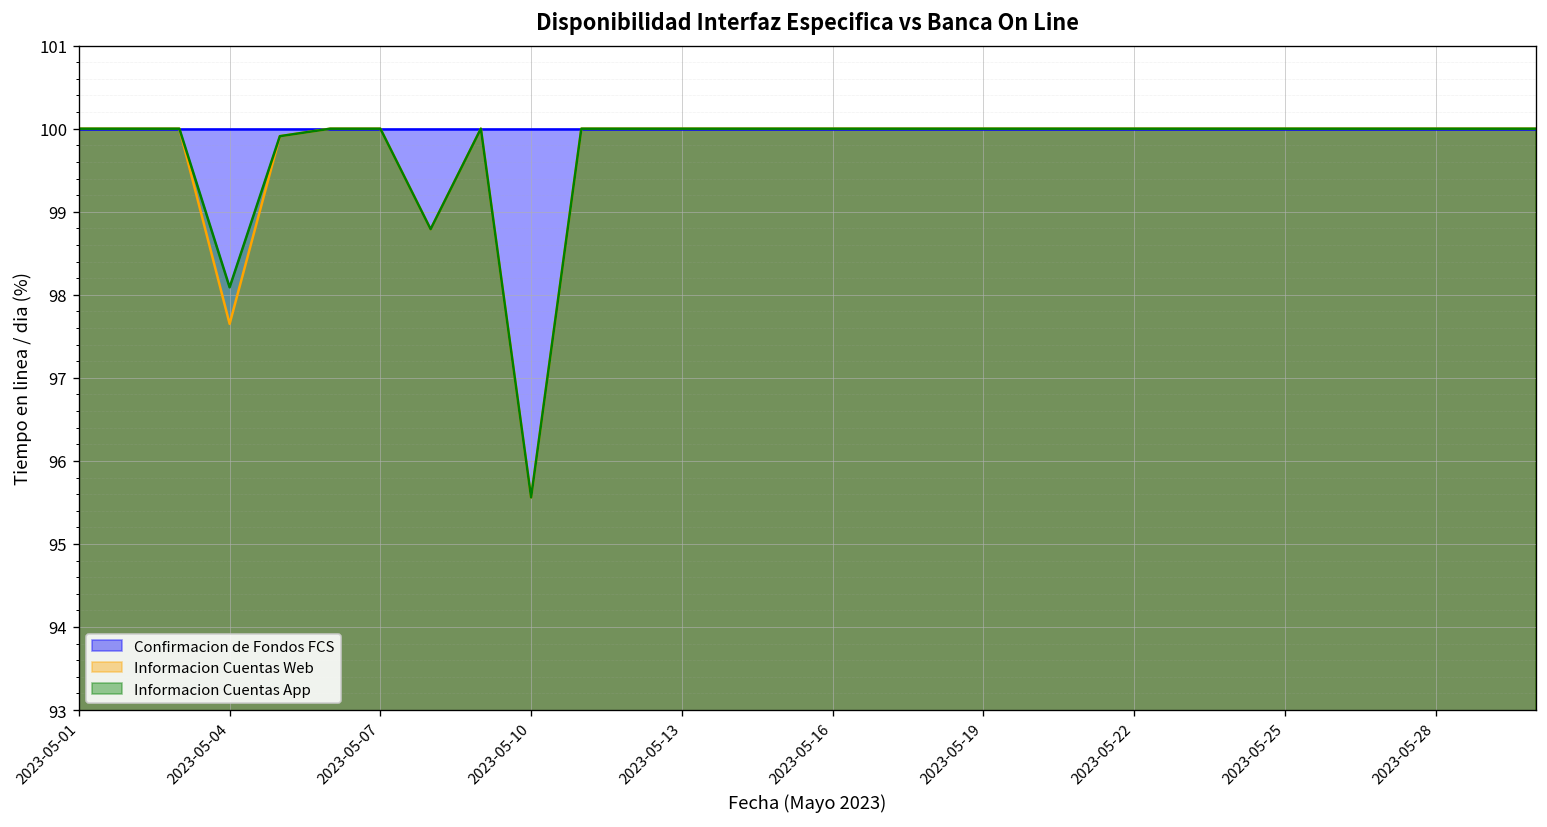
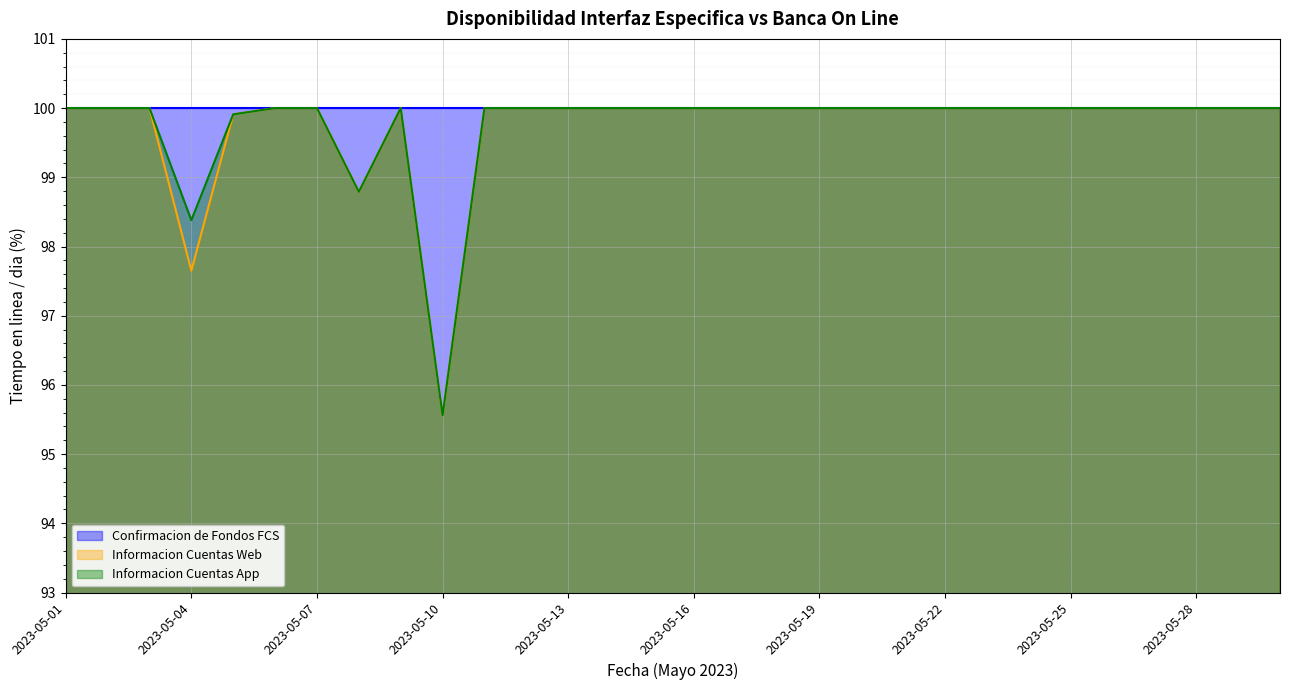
  {
    "Confirmacion de Fondos FCS": {
      "2023-05-04": 100.0,
      "2023-05-10": 100.0
    },
    "Informacion Cuentas Web": {
      "2023-05-04": 97.7
    },
    "Informacion Cuentas App": {
-     "2023-05-04": 98.1
+     "2023-05-04": 98.4
    }
  }
